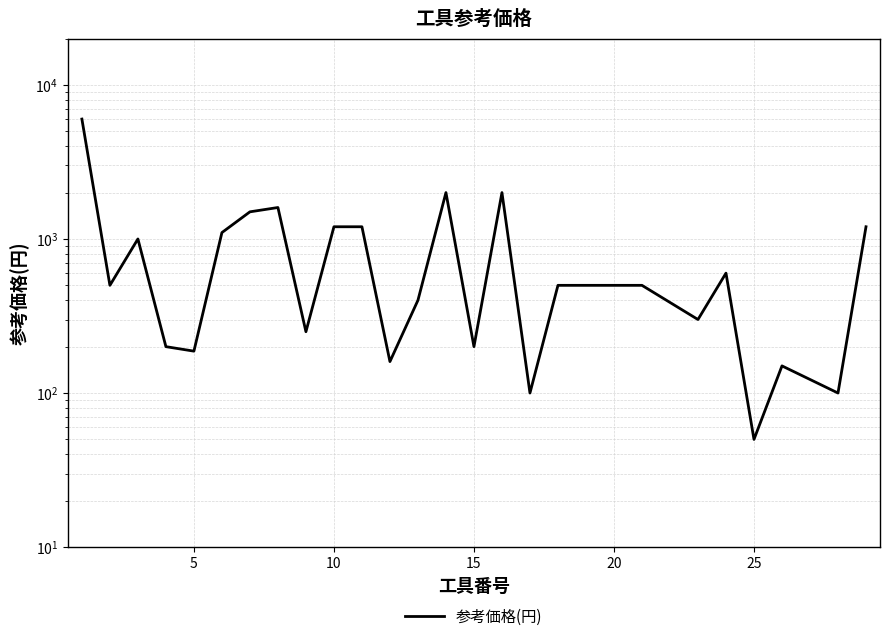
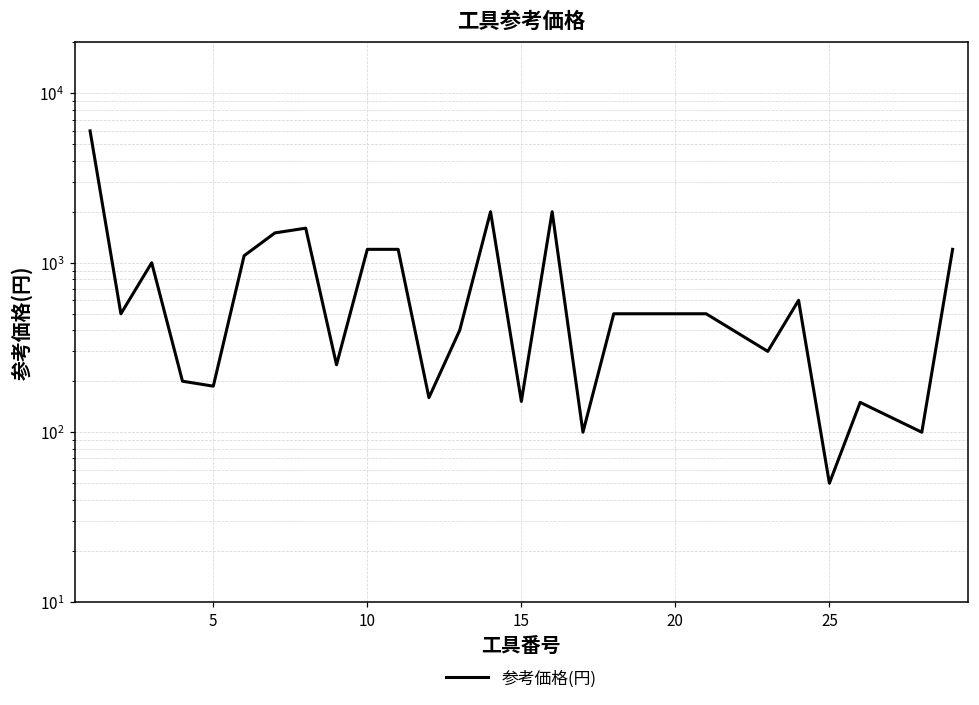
  {
    "5": 190,
    "10": 1200,
-   "15": 200,
+   "15": 150,
    "25": 50
  }
